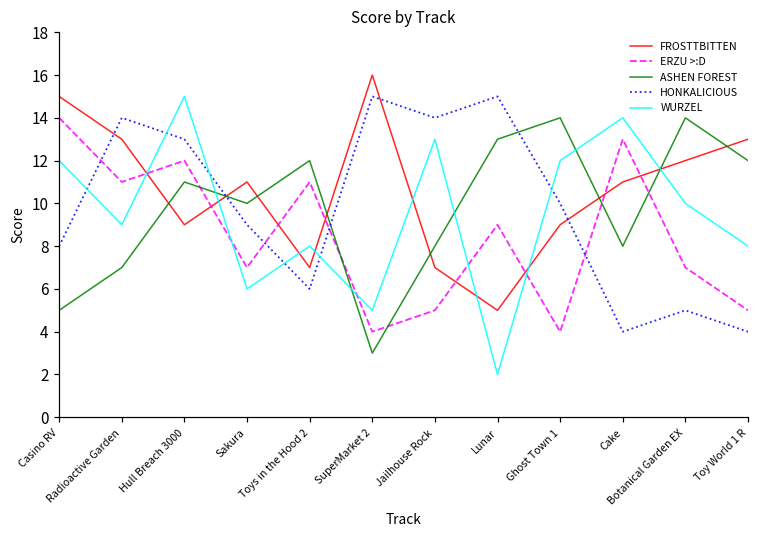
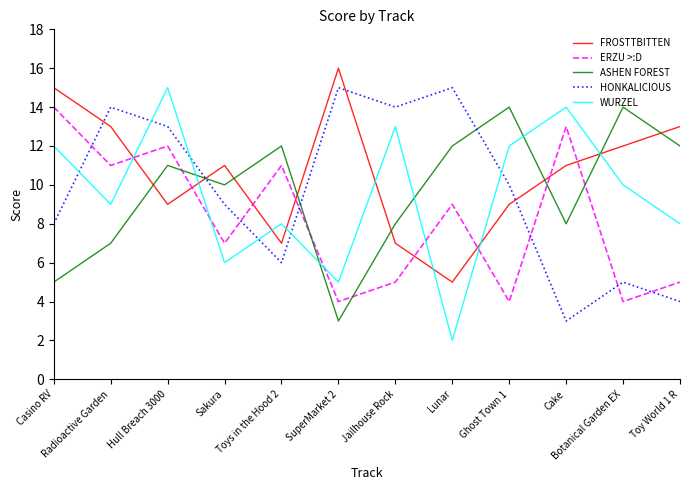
  {
    "FROSTTBITTEN": {
      "Casino RV": 15,
      "Radioactive Garden": 13,
      "Hull Breach 3000": 9,
      "Sakura": 11,
      "Toys in the Hood 2": 7,
      "SuperMarket 2": 16,
      "Jailhouse Rock": 7,
      "Lunar": 5,
      "Ghost Town 1": 9,
      "Cake": 11,
      "Botanical Garden EX": 12,
      "Toy World 1 R": 13
    },
    "ERZU >:D": {
      "Casino RV": 14,
      "Radioactive Garden": 11,
      "Hull Breach 3000": 12,
      "Sakura": 7,
      "Toys in the Hood 2": 11,
      "SuperMarket 2": 4,
      "Jailhouse Rock": 5,
      "Lunar": 9,
      "Ghost Town 1": 4,
      "Cake": 13,
-     "Botanical Garden EX": 7,
+     "Botanical Garden EX": 4,
      "Toy World 1 R": 5
    },
    "ASHEN FOREST": {
      "Casino RV": 5,
      "Radioactive Garden": 7,
      "Hull Breach 3000": 11,
      "Sakura": 10,
      "Toys in the Hood 2": 12,
      "SuperMarket 2": 3,
      "Jailhouse Rock": 8,
-     "Lunar": 13,
+     "Lunar": 12,
      "Ghost Town 1": 14,
      "Cake": 8,
      "Botanical Garden EX": 14,
      "Toy World 1 R": 12
    },
    "HONKALICIOUS": {
      "Casino RV": 8,
      "Radioactive Garden": 14,
      "Hull Breach 3000": 13,
      "Sakura": 9,
      "Toys in the Hood 2": 6,
      "SuperMarket 2": 15,
      "Jailhouse Rock": 14,
      "Lunar": 15,
      "Ghost Town 1": 10,
-     "Cake": 4,
+     "Cake": 3,
      "Botanical Garden EX": 5,
      "Toy World 1 R": 4
    },
    "WURZEL": {
      "Casino RV": 12,
      "Radioactive Garden": 9,
      "Hull Breach 3000": 15,
      "Sakura": 6,
      "Toys in the Hood 2": 8,
      "SuperMarket 2": 5,
      "Jailhouse Rock": 13,
      "Lunar": 2,
      "Ghost Town 1": 12,
      "Cake": 14,
      "Botanical Garden EX": 10,
      "Toy World 1 R": 8
    }
  }
